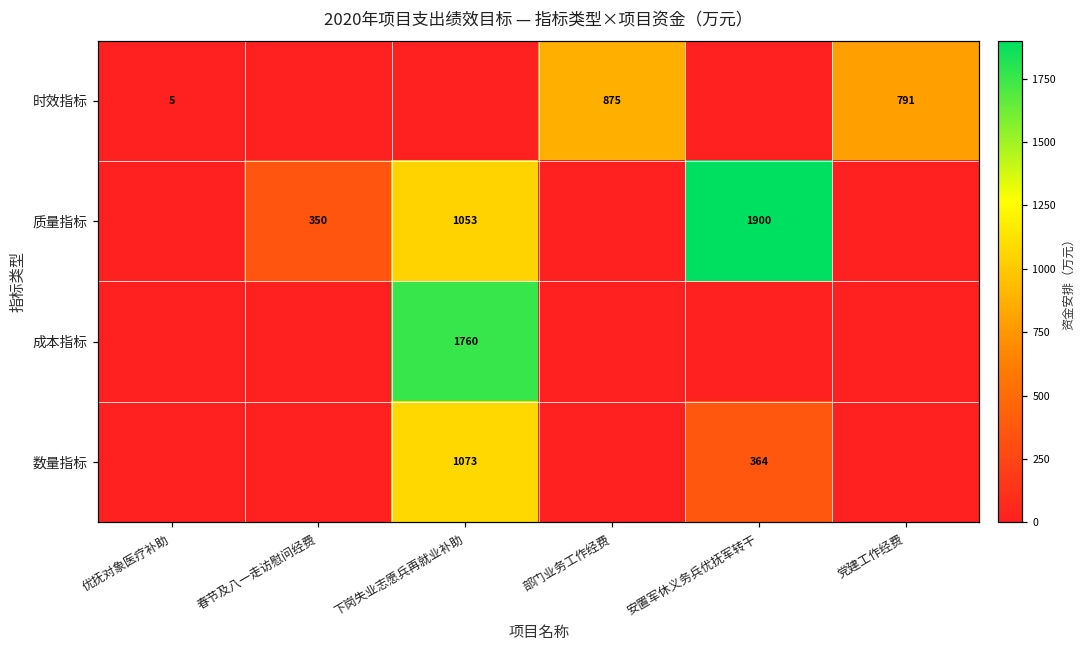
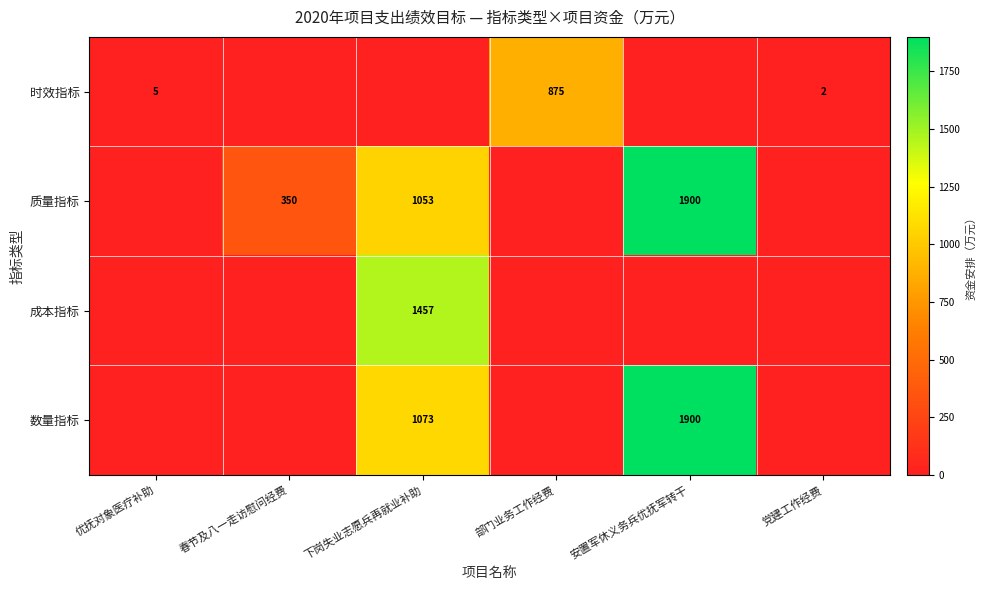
  {
    "时效指标": {
      "优抚对象医疗补助": 5,
      "部门业务工作经费": 875,
-     "党建工作经费": 791
+     "党建工作经费": 2
    },
    "质量指标": {
      "春节及八一走访慰问经费": 350,
      "下岗失业志愿兵再就业补助": 1053,
      "安置军休义务兵优抚军转干": 1900
    },
    "成本指标": {
-     "下岗失业志愿兵再就业补助": 1760
+     "下岗失业志愿兵再就业补助": 1457
    },
    "数量指标": {
      "下岗失业志愿兵再就业补助": 1073,
-     "安置军休义务兵优抚军转干": 364
+     "安置军休义务兵优抚军转干": 1900
    }
  }
